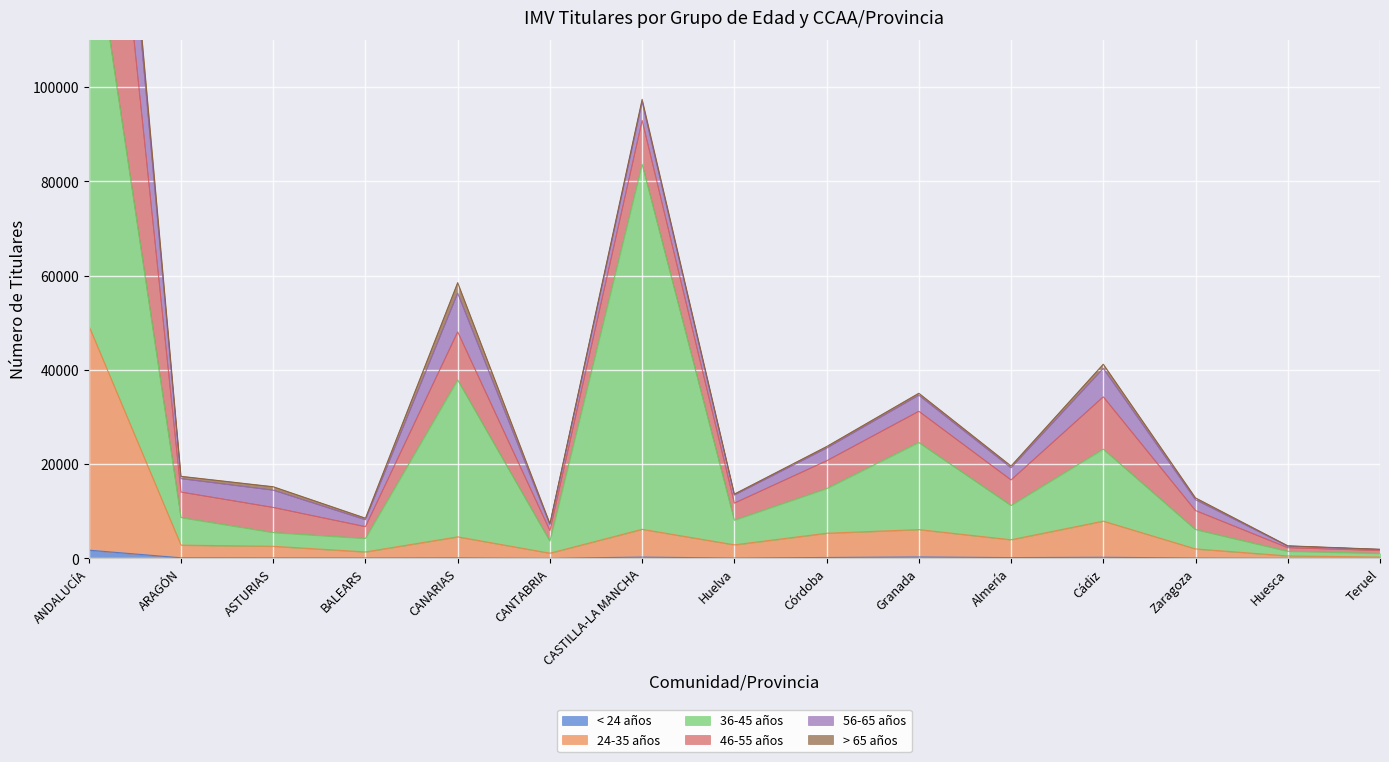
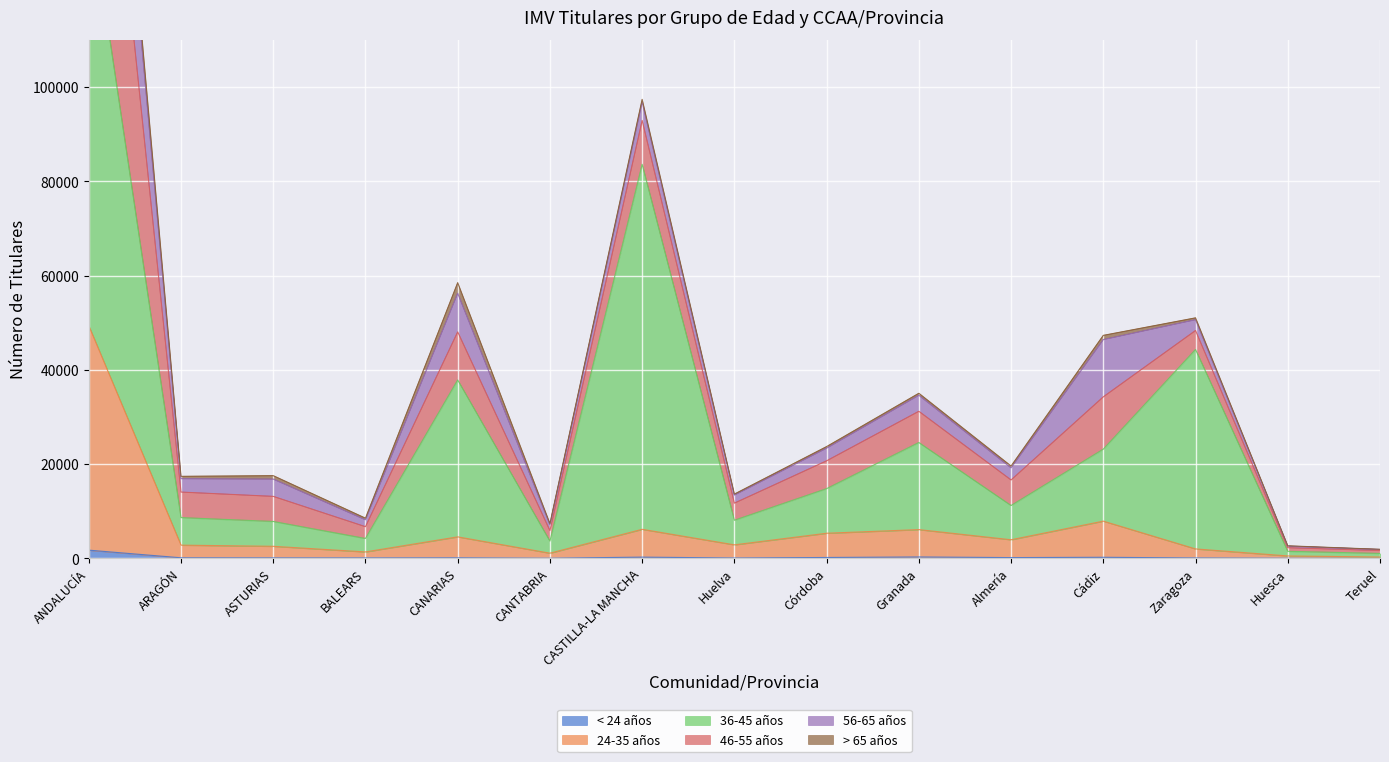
  {
    "< 24 años": {
      "ANDALUCÍA": 2000,
      "ARAGÓN": 0,
      "ASTURIAS": 0,
      "BALEARS": 0,
      "CANARIAS": 0,
      "CANTABRIA": 0,
      "CASTILLA-LA MANCHA": 0,
      "Huelva": 0,
      "Córdoba": 0,
      "Granada": 0,
      "Almería": 0,
      "Cádiz": 0,
      "Zaragoza": 0
    },
    "36-45 años": {
      "ARAGÓN": 6000,
-     "ASTURIAS": 3000,
+     "ASTURIAS": 5000,
      "BALEARS": 3000,
      "CANARIAS": 33000,
      "CANTABRIA": 3000,
      "CASTILLA-LA MANCHA": 77000,
      "Huelva": 5000,
      "Córdoba": 9000,
      "Granada": 18000,
      "Almería": 7000,
      "Cádiz": 15000,
-     "Zaragoza": 4000,
+     "Zaragoza": 42000,
      "Huesca": 1000,
      "Teruel": 1000
    },
    "56-65 años": {
      "ASTURIAS": 4000,
      "CANARIAS": 8000,
-     "Cádiz": 6000
+     "Cádiz": 12000
    },
    "> 65 años": {
      "ASTURIAS": 1000,
      "CANARIAS": 2000,
      "Cádiz": 1000
    }
  }
